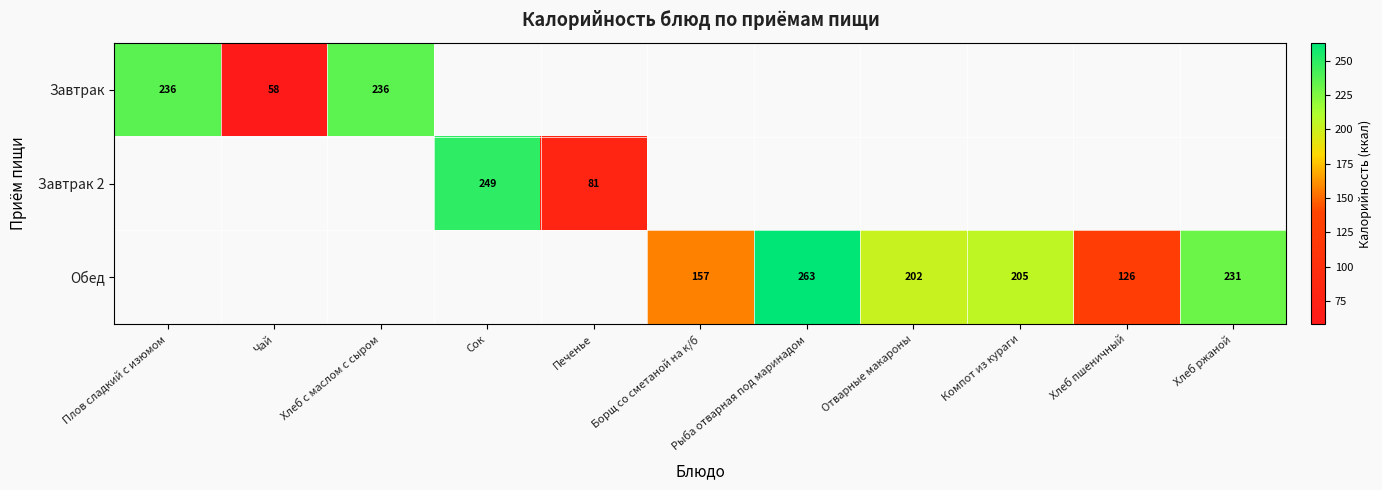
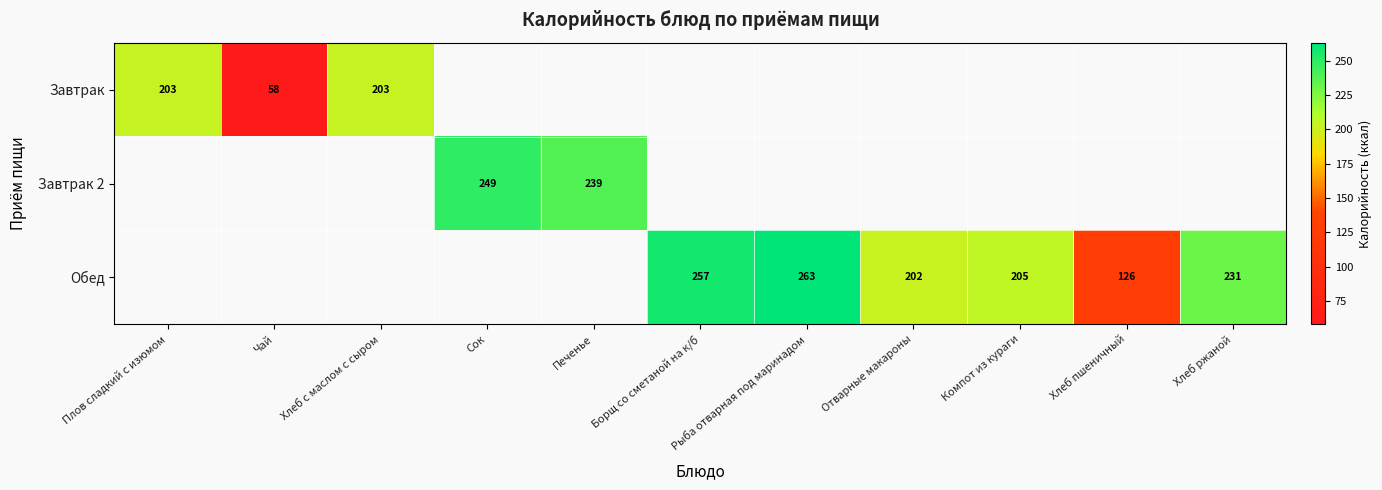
  {
    "Завтрак": {
-     "Плов сладкий с изюмом": 236,
+     "Плов сладкий с изюмом": 203,
      "Чай": 58,
-     "Хлеб с маслом с сыром": 236
+     "Хлеб с маслом с сыром": 203
    },
    "Завтрак 2": {
      "Сок": 249,
-     "Печенье": 81
+     "Печенье": 239
    },
    "Обед": {
-     "Борщ со сметаной на к/б": 157,
+     "Борщ со сметаной на к/б": 257,
      "Рыба отварная под маринадом": 263,
      "Отварные макароны": 202,
      "Компот из кураги": 205,
      "Хлеб пшеничный": 126,
      "Хлеб ржаной": 231
    }
  }
